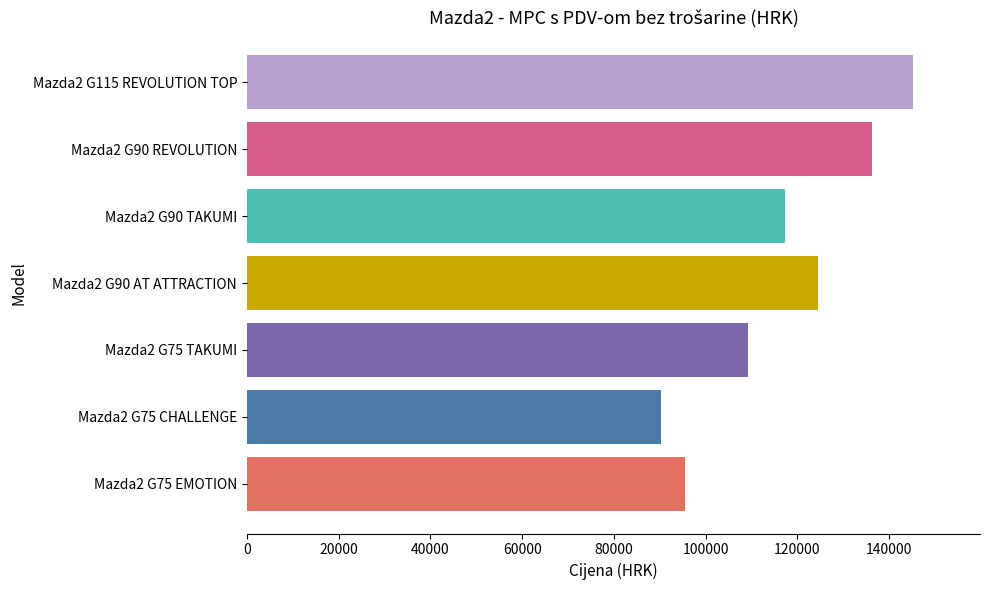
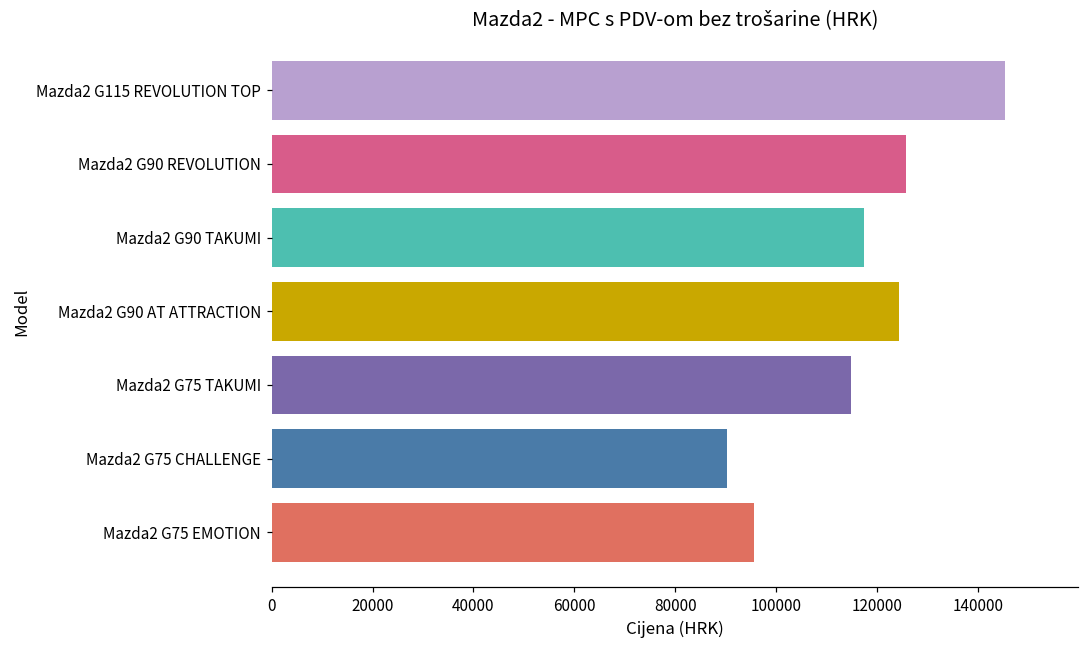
  {
    "Mazda2 G115 REVOLUTION TOP": 145000,
-   "Mazda2 G90 REVOLUTION": 136000,
+   "Mazda2 G90 REVOLUTION": 126000,
    "Mazda2 G90 TAKUMI": 117000,
    "Mazda2 G90 AT ATTRACTION": 124000,
-   "Mazda2 G75 TAKUMI": 109000,
+   "Mazda2 G75 TAKUMI": 115000,
    "Mazda2 G75 CHALLENGE": 90000,
    "Mazda2 G75 EMOTION": 96000
  }
